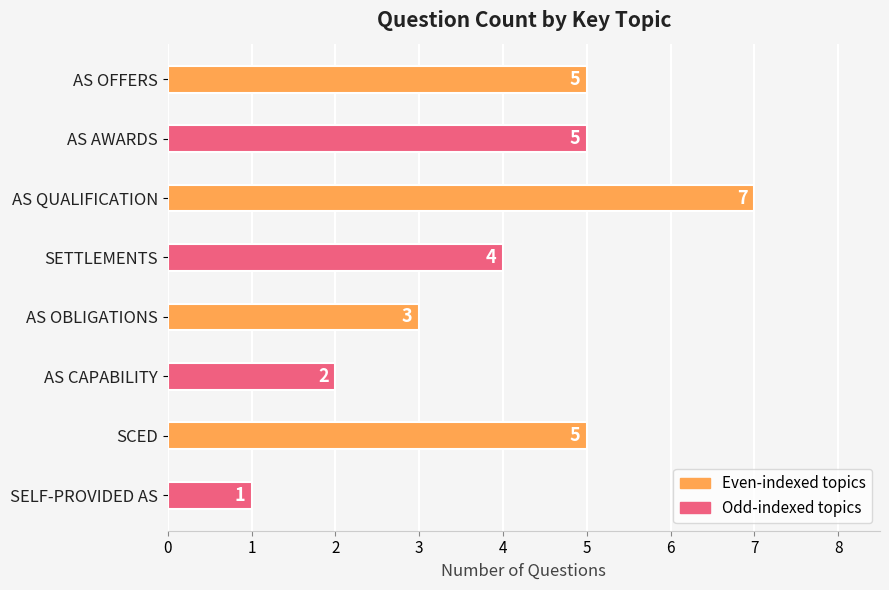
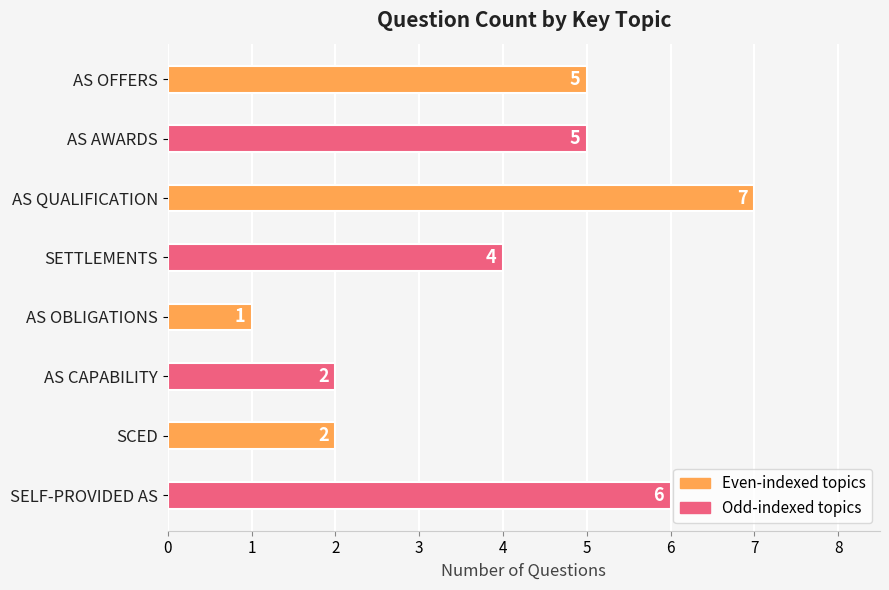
  {
    "AS OFFERS": 5,
    "AS AWARDS": 5,
    "AS QUALIFICATION": 7,
    "SETTLEMENTS": 4,
-   "AS OBLIGATIONS": 3,
+   "AS OBLIGATIONS": 1,
    "AS CAPABILITY": 2,
-   "SCED": 5,
-   "SELF-PROVIDED AS": 1
+   "SCED": 2,
+   "SELF-PROVIDED AS": 6
  }
